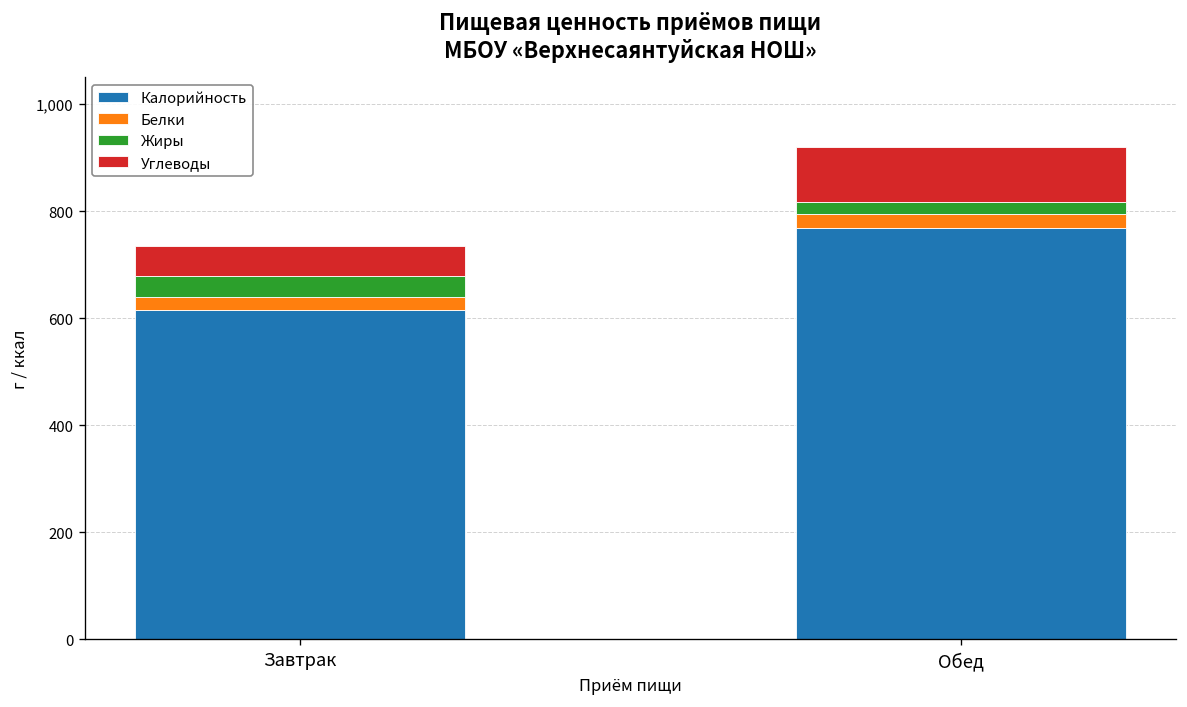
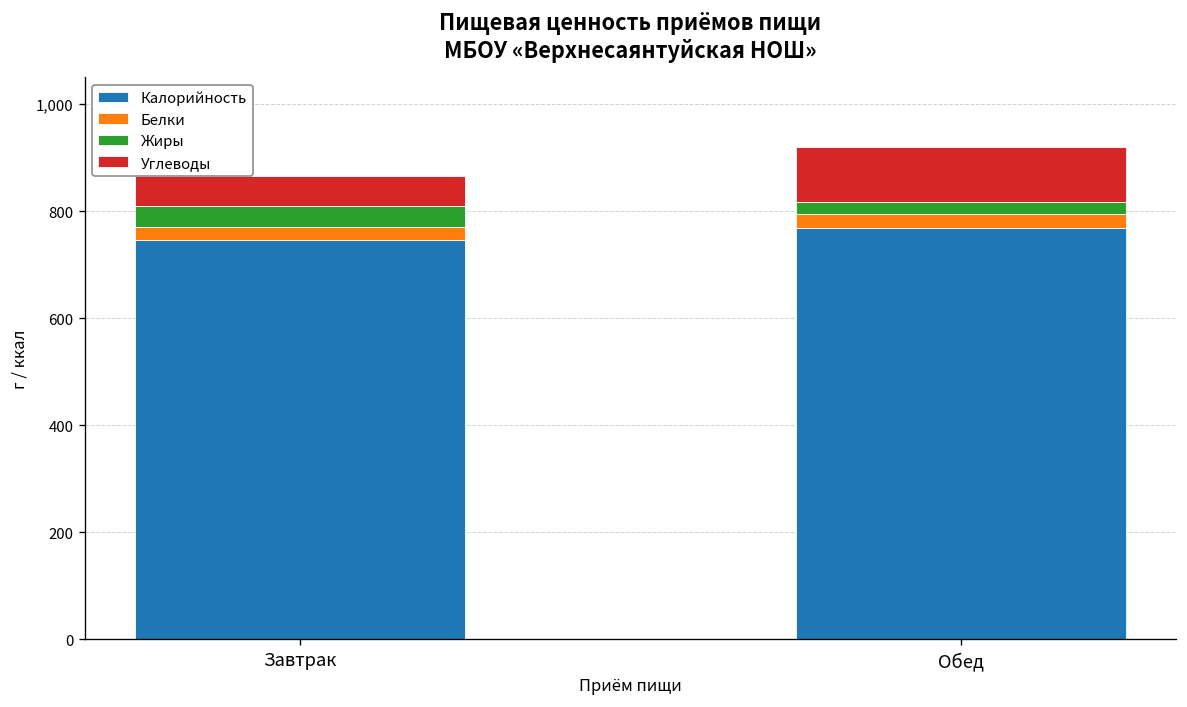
  {
    "Калорийность": {
-     "Завтрак": 620,
+     "Завтрак": 750,
      "Обед": 770
    },
    "Белки": {
      "Завтрак": 20,
      "Обед": 30
    },
    "Жиры": {
      "Завтрак": 40,
      "Обед": 20
    },
    "Углеводы": {
      "Завтрак": 60,
      "Обед": 100
    }
  }
